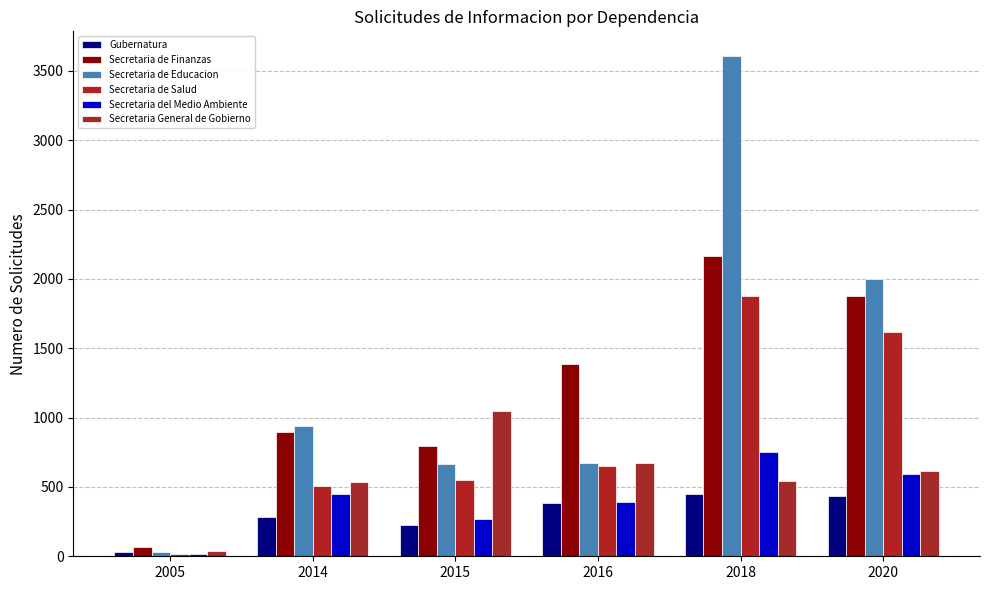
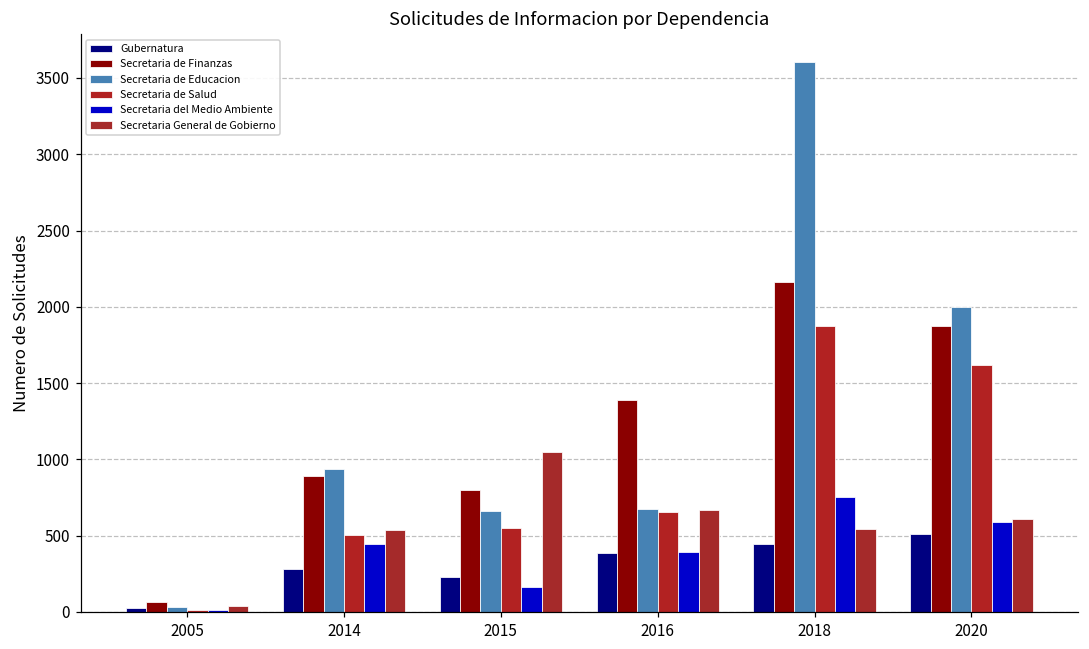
  {
    "Gubernatura": {
      "2005": 30,
      "2014": 280,
      "2015": 230,
      "2016": 390,
      "2018": 450,
-     "2020": 440
+     "2020": 510
    },
    "Secretaria de Finanzas": {
      "2005": 70,
      "2014": 890,
      "2015": 800,
      "2016": 1390,
      "2018": 2160,
      "2020": 1880
    },
    "Secretaria de Educacion": {
      "2005": 30,
      "2014": 940,
      "2015": 660,
      "2016": 680,
      "2018": 3610,
      "2020": 2000
    },
    "Secretaria del Medio Ambiente": {
      "2014": 450,
-     "2015": 270,
+     "2015": 160,
      "2016": 390,
      "2018": 750,
      "2020": 590
    }
  }
